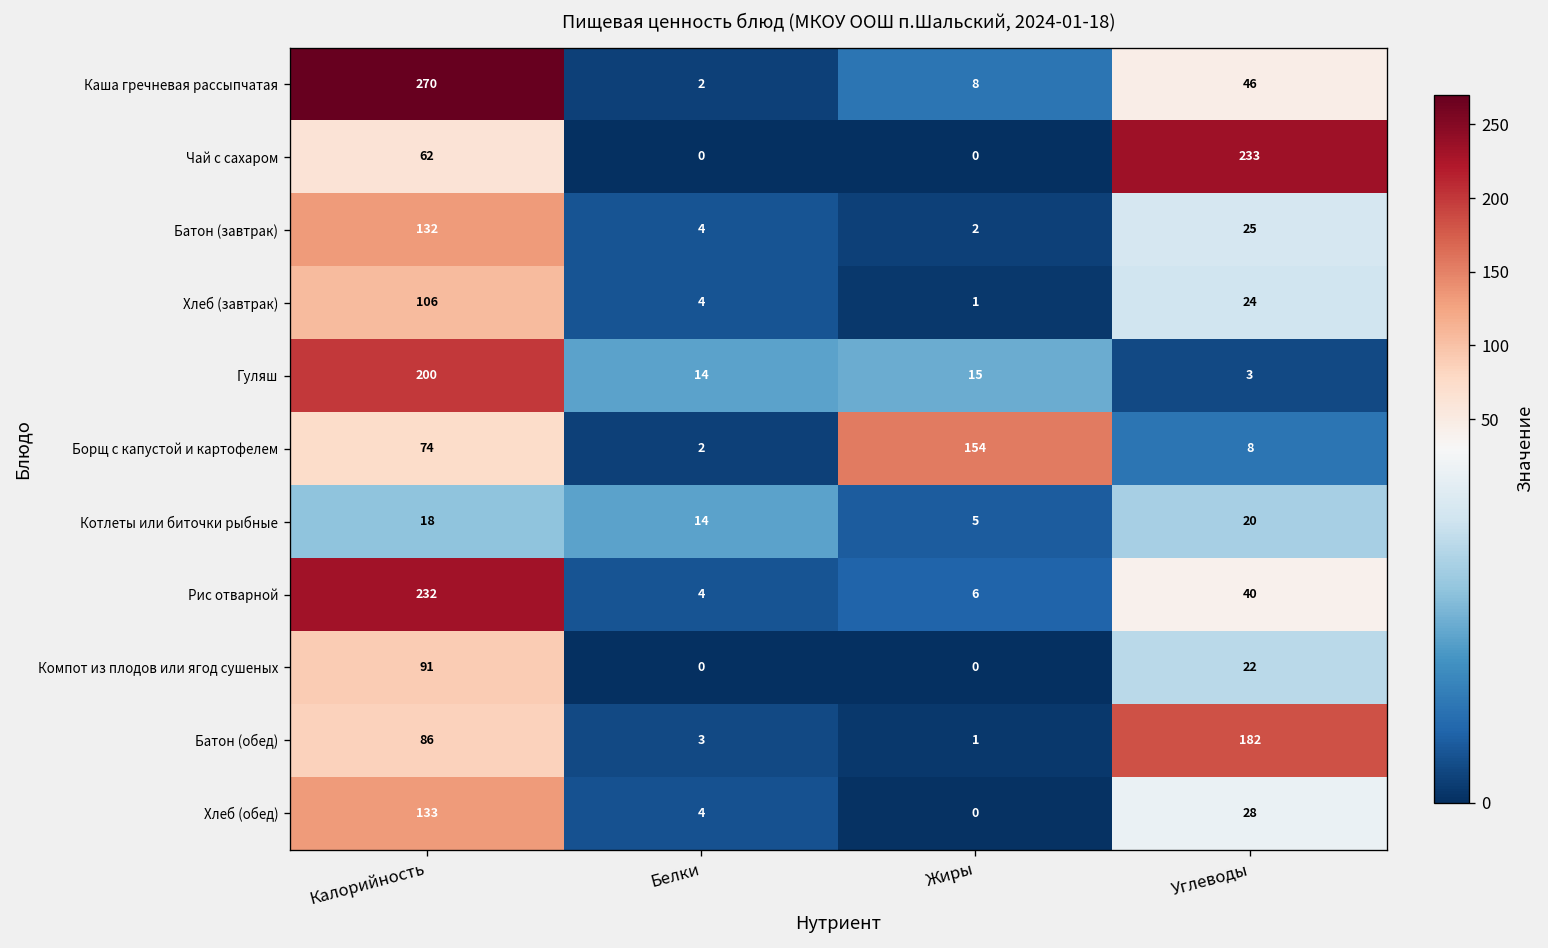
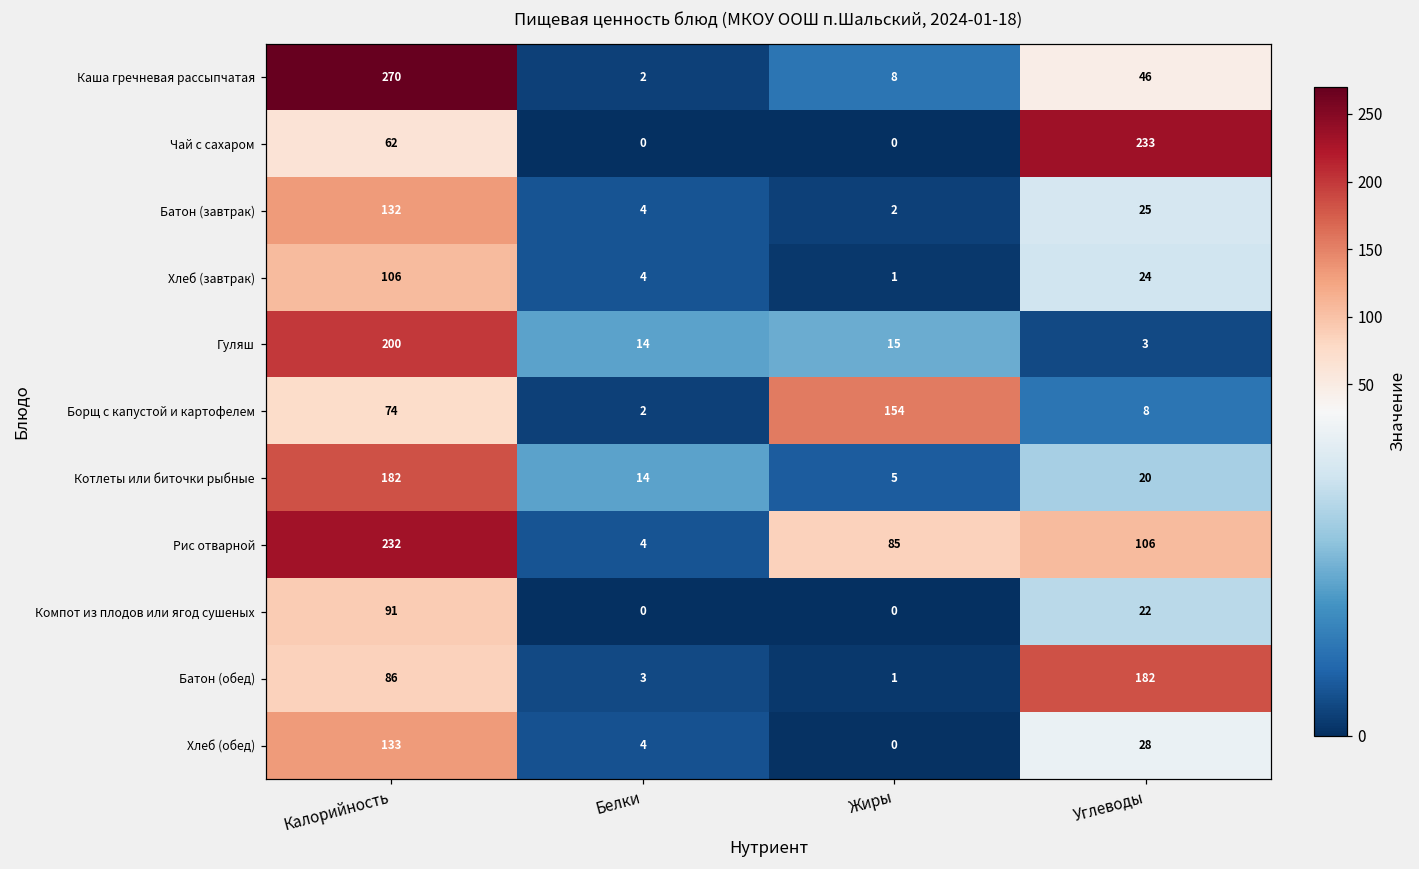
  {
    "Каша гречневая рассыпчатая": {
      "Калорийность": 270,
      "Белки": 2,
      "Жиры": 8,
      "Углеводы": 46
    },
    "Чай с сахаром": {
      "Калорийность": 62,
      "Белки": 0,
      "Жиры": 0,
      "Углеводы": 233
    },
    "Батон (завтрак)": {
      "Калорийность": 132,
      "Белки": 4,
      "Жиры": 2,
      "Углеводы": 25
    },
    "Хлеб (завтрак)": {
      "Калорийность": 106,
      "Белки": 4,
      "Жиры": 1,
      "Углеводы": 24
    },
    "Гуляш": {
      "Калорийность": 200,
      "Белки": 14,
      "Жиры": 15,
      "Углеводы": 3
    },
    "Борщ с капустой и картофелем": {
      "Калорийность": 74,
      "Белки": 2,
      "Жиры": 154,
      "Углеводы": 8
    },
    "Котлеты или биточки рыбные": {
-     "Калорийность": 18,
+     "Калорийность": 182,
      "Белки": 14,
      "Жиры": 5,
      "Углеводы": 20
    },
    "Рис отварной": {
      "Калорийность": 232,
      "Белки": 4,
-     "Жиры": 6,
-     "Углеводы": 40
+     "Жиры": 85,
+     "Углеводы": 106
    },
    "Компот из плодов или ягод сушеных": {
      "Калорийность": 91,
      "Белки": 0,
      "Жиры": 0,
      "Углеводы": 22
    },
    "Батон (обед)": {
      "Калорийность": 86,
      "Белки": 3,
      "Жиры": 1,
      "Углеводы": 182
    },
    "Хлеб (обед)": {
      "Калорийность": 133,
      "Белки": 4,
      "Жиры": 0,
      "Углеводы": 28
    }
  }
